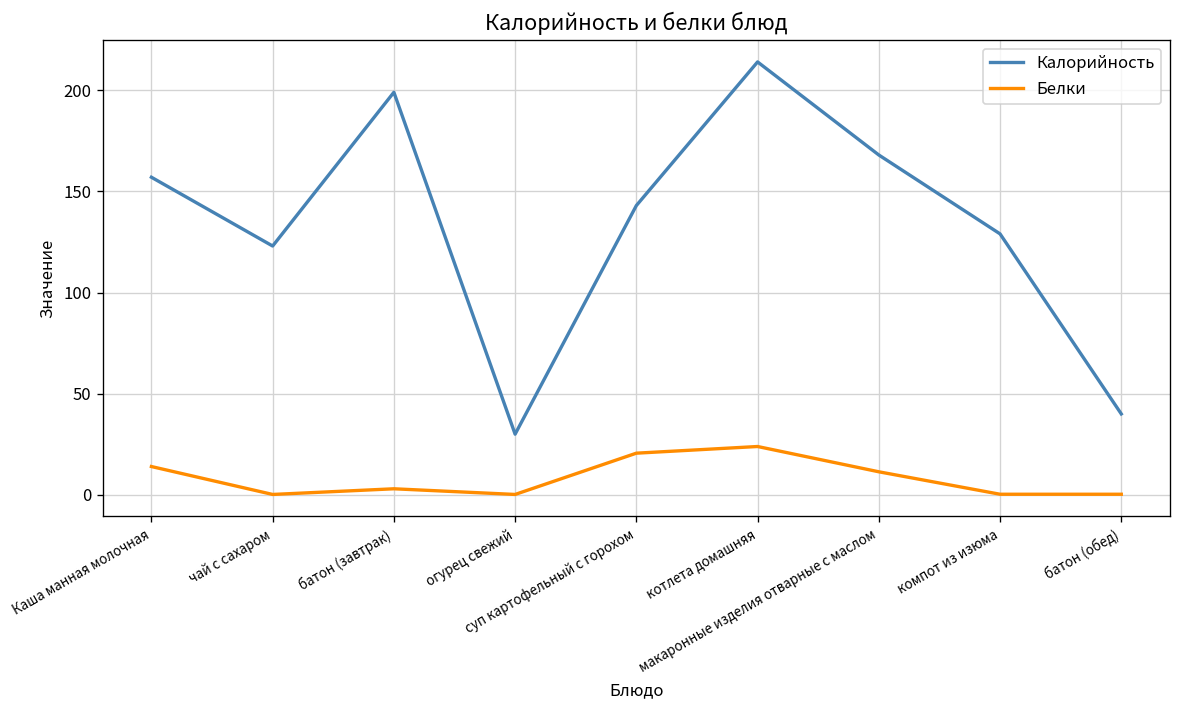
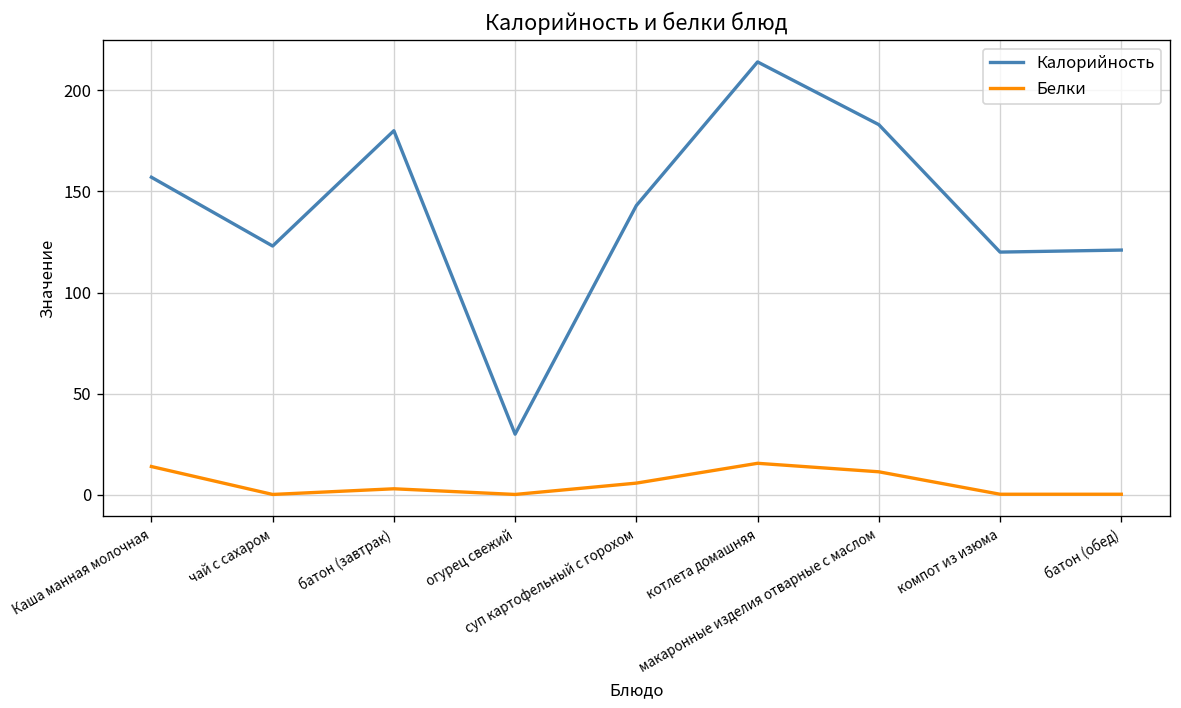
  {
    "Калорийность": {
      "Каша манная молочная": 157,
      "чай с сахаром": 123,
-     "батон (завтрак)": 199,
+     "батон (завтрак)": 180,
      "огурец свежий": 30,
      "суп картофельный с горохом": 143,
      "котлета домашняя": 214,
-     "макаронные изделия отварные с маслом": 168,
-     "компот из изюма": 129,
-     "батон (обед)": 40
+     "макаронные изделия отварные с маслом": 183,
+     "компот из изюма": 120,
+     "батон (обед)": 121
    },
    "Белки": {
      "Каша манная молочная": 14,
      "чай с сахаром": 0,
      "батон (завтрак)": 3,
      "огурец свежий": 0,
-     "суп картофельный с горохом": 21,
-     "котлета домашняя": 24,
+     "суп картофельный с горохом": 6,
+     "котлета домашняя": 16,
      "макаронные изделия отварные с маслом": 11,
      "компот из изюма": 0,
      "батон (обед)": 0
    }
  }
